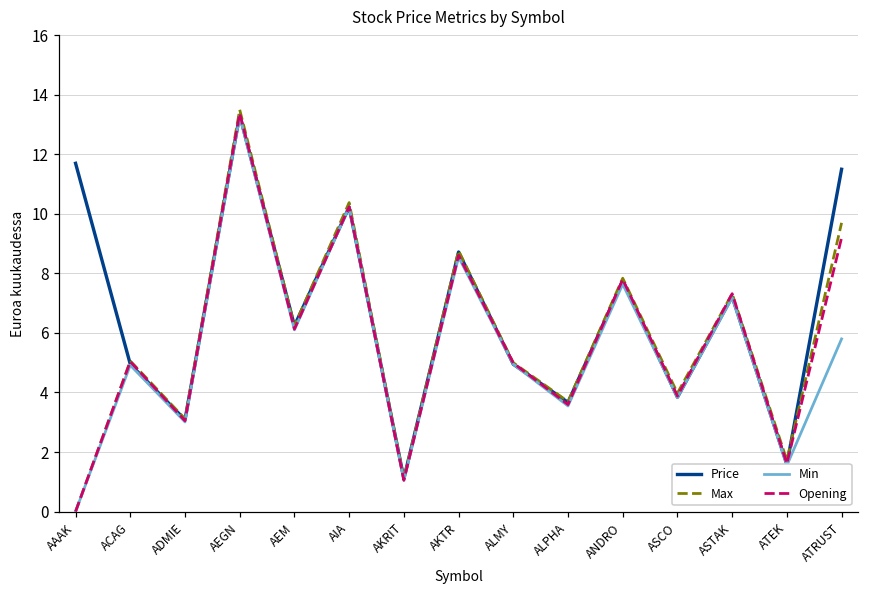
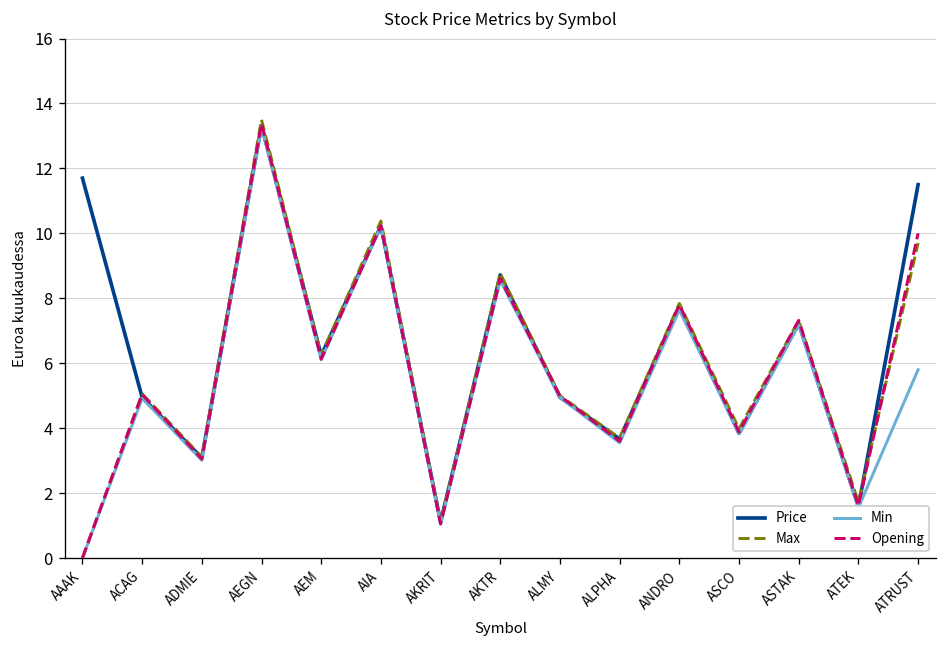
  {
    "Price": {
      "AAAK": 11.7,
      "ATRUST": 11.5
    },
    "Max": {
      "AEGN": 13.5,
      "AIA": 10.4,
      "ASCO": 4.0,
      "ATEK": 1.7,
      "ATRUST": 9.7
    },
    "Min": {
      "ANDRO": 7.6,
      "ATRUST": 5.8
    },
    "Opening": {
-     "ATRUST": 9.2
+     "ATRUST": 10.0
    }
  }
